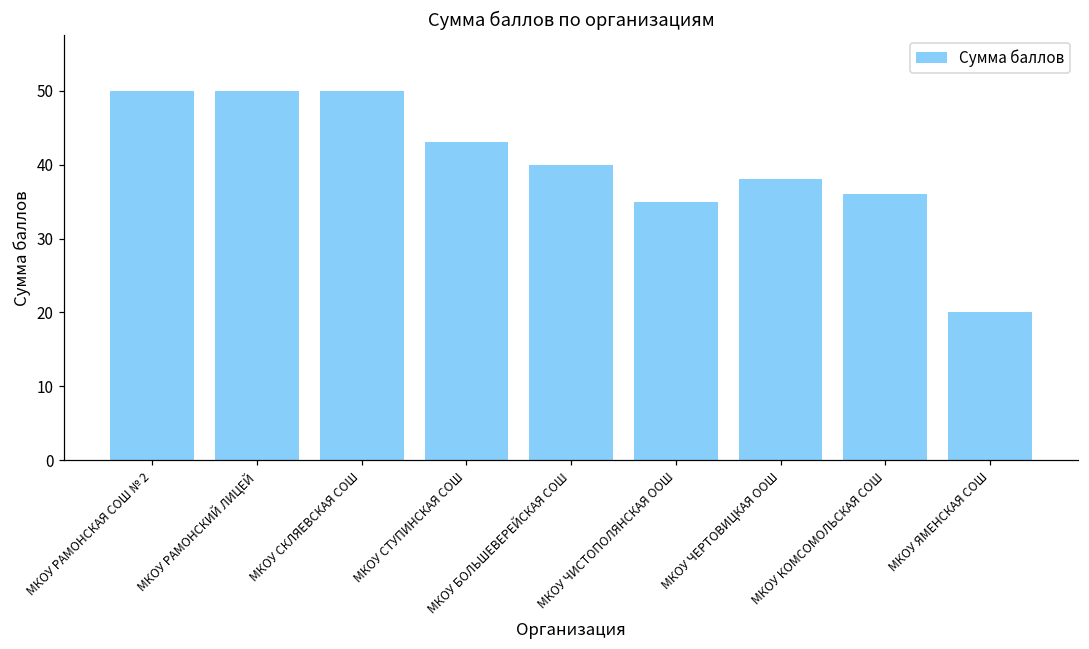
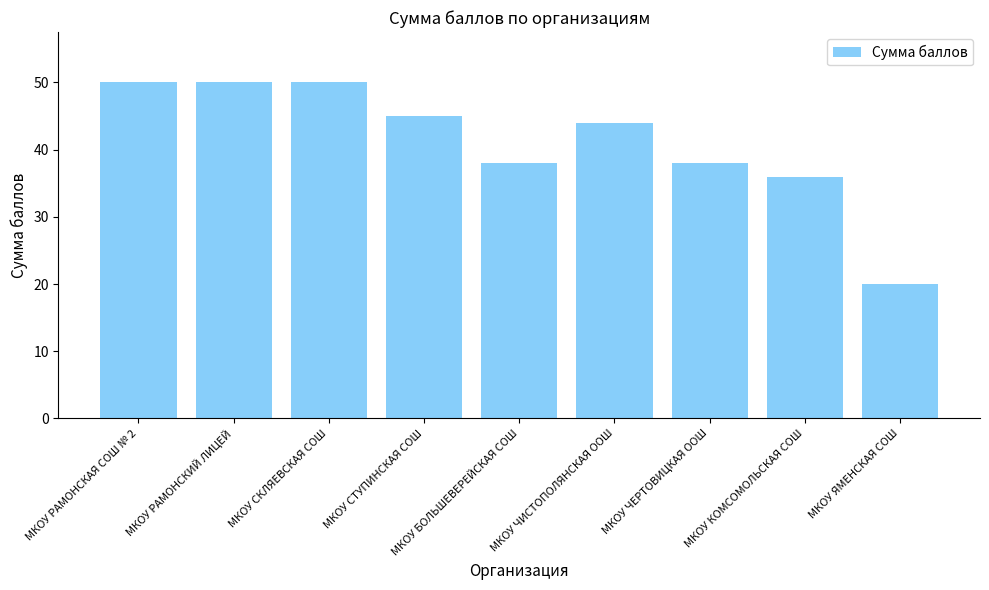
  {
    "МКОУ РАМОНСКАЯ СОШ № 2": 50,
    "МКОУ РАМОНСКИЙ ЛИЦЕЙ": 50,
    "МКОУ СКЛЯЕВСКАЯ СОШ": 50,
-   "МКОУ СТУПИНСКАЯ СОШ": 43,
-   "МКОУ БОЛЬШЕВЕРЕЙСКАЯ СОШ": 40,
-   "МКОУ ЧИСТОПОЛЯНСКАЯ ООШ": 35,
+   "МКОУ СТУПИНСКАЯ СОШ": 45,
+   "МКОУ БОЛЬШЕВЕРЕЙСКАЯ СОШ": 38,
+   "МКОУ ЧИСТОПОЛЯНСКАЯ ООШ": 44,
    "МКОУ ЧЕРТОВИЦКАЯ ООШ": 38,
    "МКОУ КОМСОМОЛЬСКАЯ СОШ": 36,
    "МКОУ ЯМЕНСКАЯ СОШ": 20
  }
